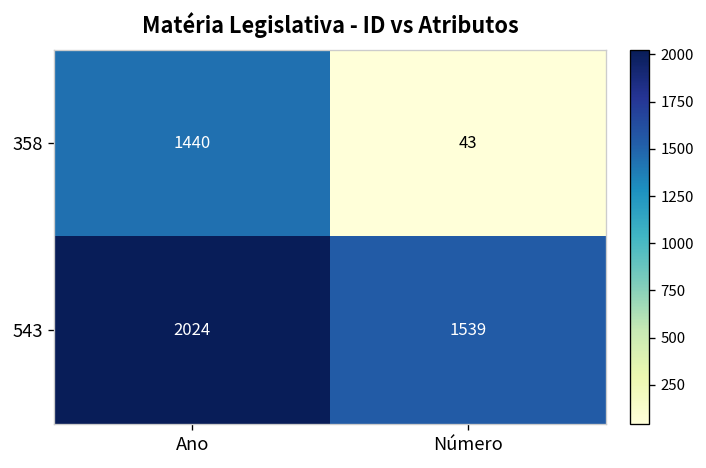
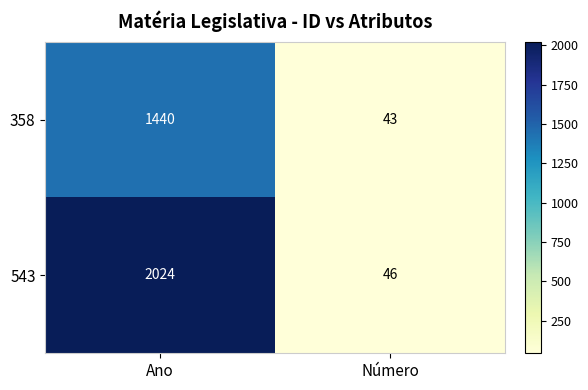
  {
    "358": {
      "Ano": 1440,
      "Número": 43
    },
    "543": {
      "Ano": 2024,
-     "Número": 1539
+     "Número": 46
    }
  }
